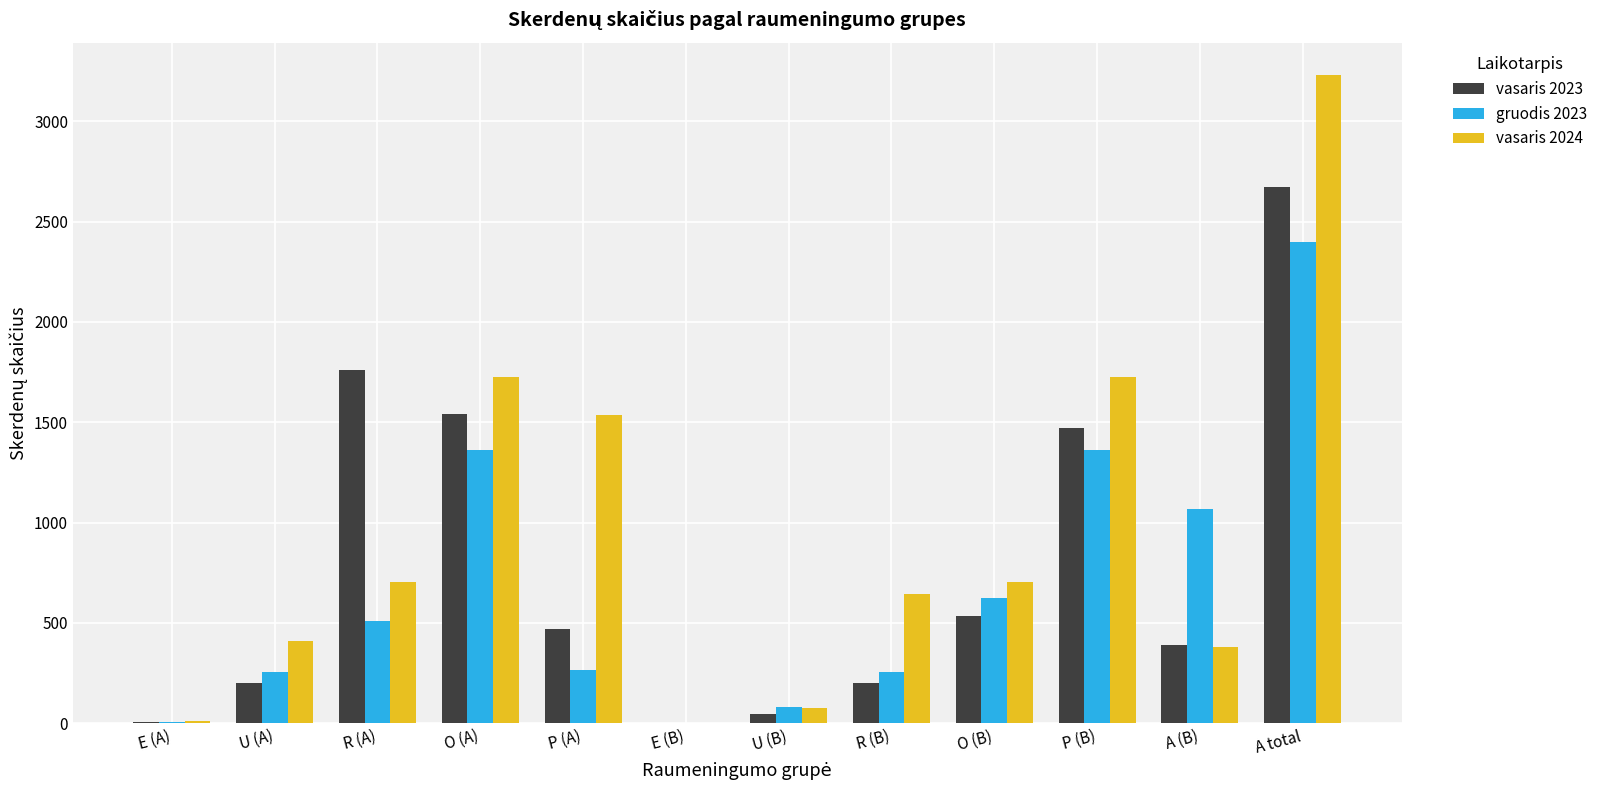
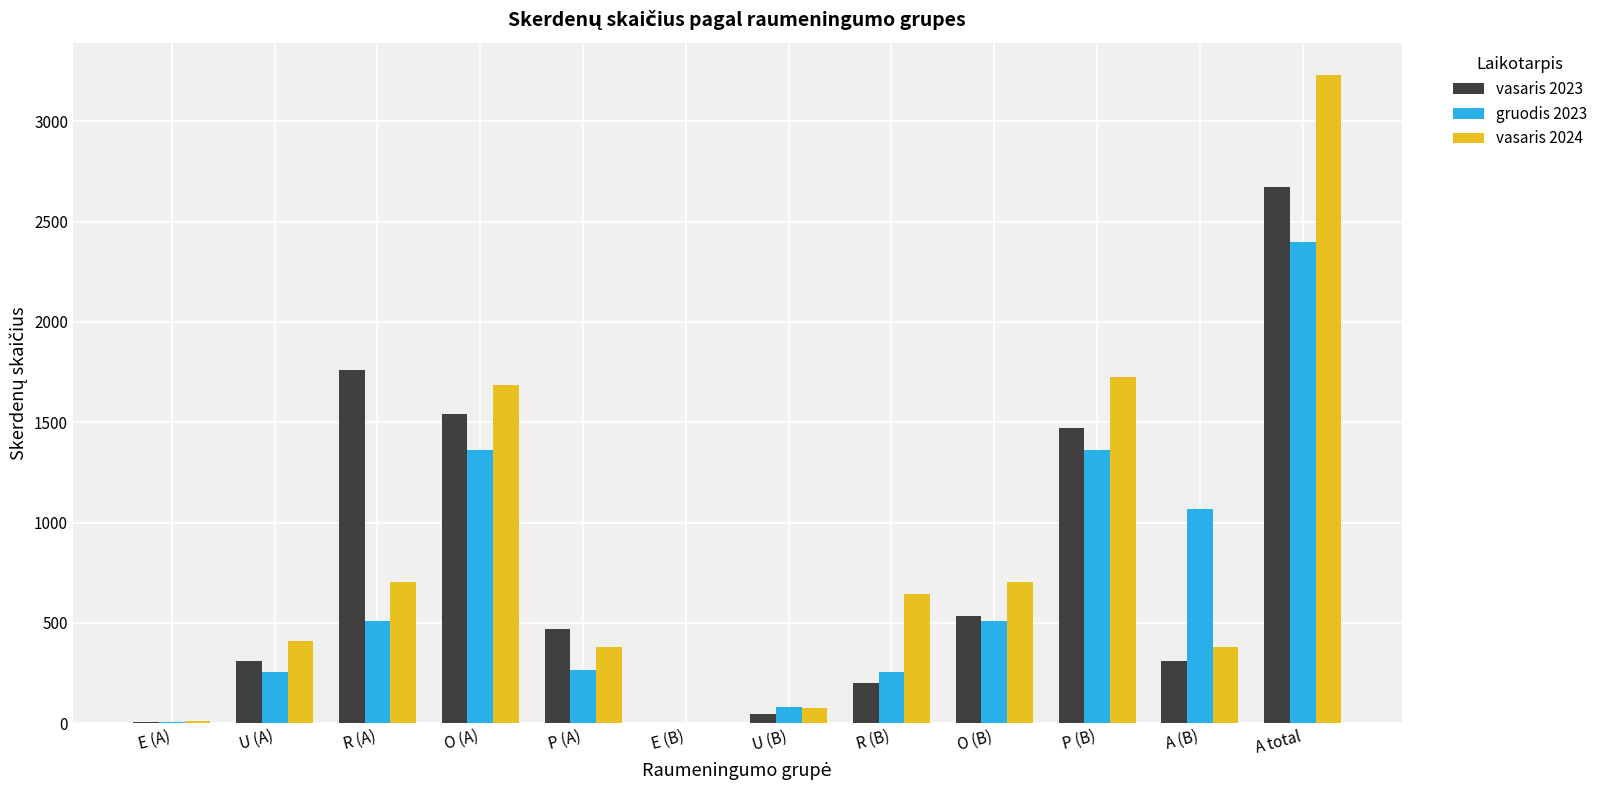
  {
    "vasaris 2023": {
-     "U (A)": 200,
+     "U (A)": 310,
      "R (A)": 1760,
      "O (A)": 1540,
      "P (A)": 470,
      "U (B)": 50,
      "R (B)": 200,
      "O (B)": 530,
      "P (B)": 1470,
-     "A (B)": 390,
+     "A (B)": 310,
      "A total": 2670
    },
    "gruodis 2023": {
      "U (A)": 260,
      "R (A)": 510,
      "O (A)": 1360,
      "P (A)": 270,
      "U (B)": 80,
      "R (B)": 260,
-     "O (B)": 630,
+     "O (B)": 510,
      "P (B)": 1360,
      "A (B)": 1070,
      "A total": 2400
    },
    "vasaris 2024": {
      "U (A)": 410,
      "R (A)": 700,
-     "O (A)": 1730,
-     "P (A)": 1540,
+     "O (A)": 1680,
+     "P (A)": 380,
      "U (B)": 70,
      "R (B)": 640,
      "O (B)": 700,
      "P (B)": 1730,
      "A (B)": 380,
      "A total": 3230
    }
  }
